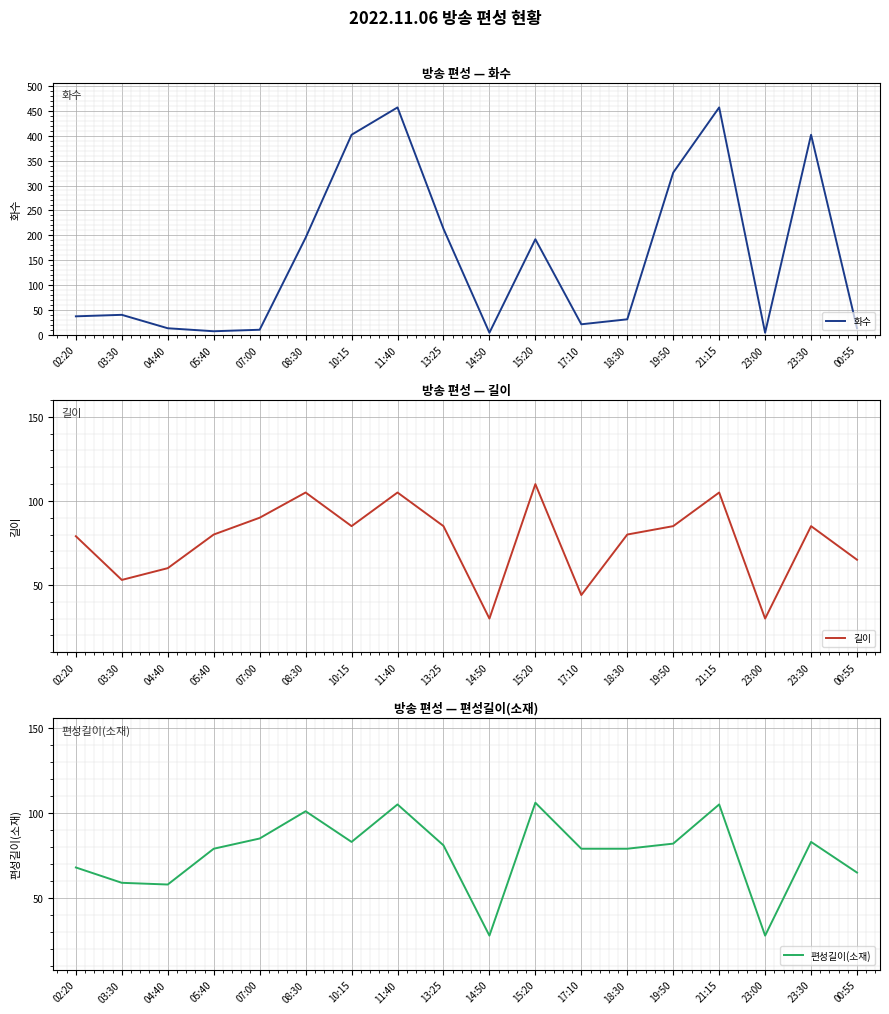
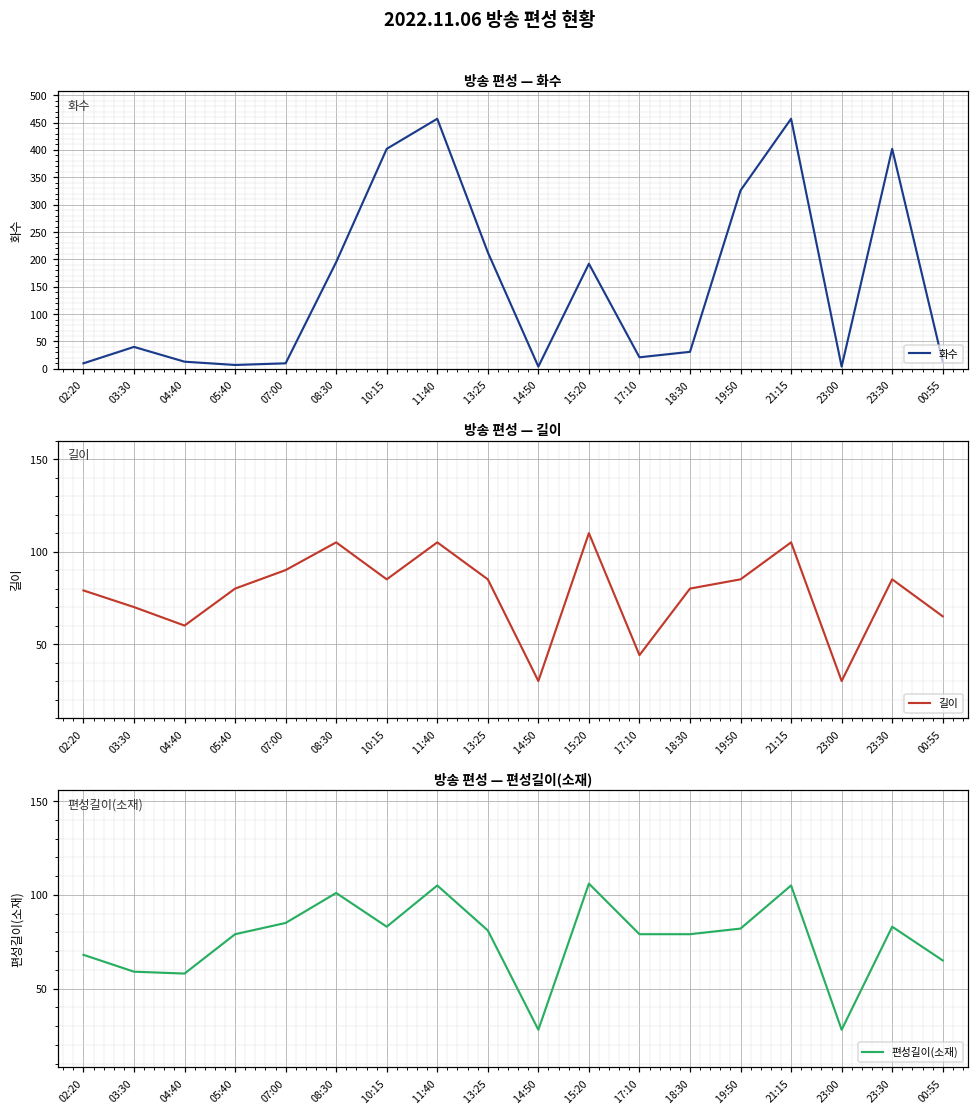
  {
    "방송 편성 — 화수": {
-     "02:20": 40,
+     "02:20": 10,
      "03:30": 40,
      "04:40": 10,
      "05:40": 10,
      "07:00": 10,
      "08:30": 200,
      "10:15": 400,
      "11:40": 460,
      "13:25": 210,
      "14:50": 0,
      "15:20": 190,
      "17:10": 20,
      "18:30": 30,
      "19:50": 330,
      "21:15": 460,
      "23:00": 0,
      "23:30": 400
    },
    "방송 편성 — 길이": {
      "02:20": 79,
-     "03:30": 53,
+     "03:30": 70,
      "04:40": 60,
      "05:40": 80,
      "07:00": 90,
      "08:30": 105,
      "10:15": 85,
      "11:40": 105,
      "13:25": 85,
      "14:50": 30,
      "15:20": 110,
      "17:10": 44,
      "18:30": 80,
      "19:50": 85,
      "21:15": 105,
      "23:00": 30,
      "23:30": 85,
      "00:55": 65
    },
    "방송 편성 — 편성길이(소재)": {
      "02:20": 68,
      "03:30": 59,
      "04:40": 58,
      "05:40": 79,
      "07:00": 85,
      "08:30": 101,
      "10:15": 83,
      "11:40": 105,
      "13:25": 81,
      "14:50": 28,
      "15:20": 106,
      "17:10": 79,
      "18:30": 79,
      "19:50": 82,
      "21:15": 105,
      "23:00": 28,
      "23:30": 83,
      "00:55": 65
    }
  }
